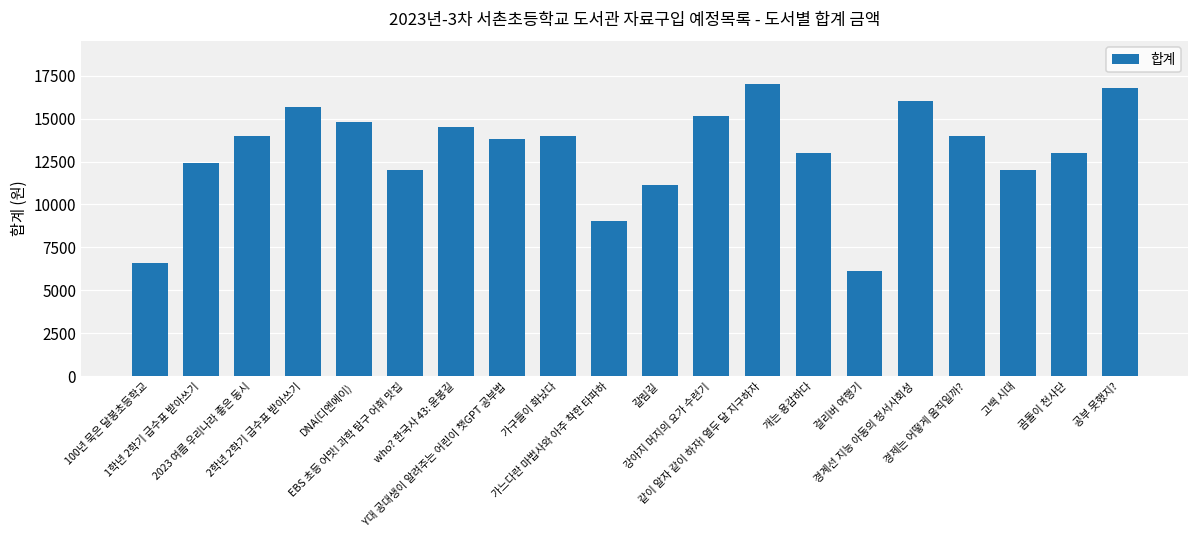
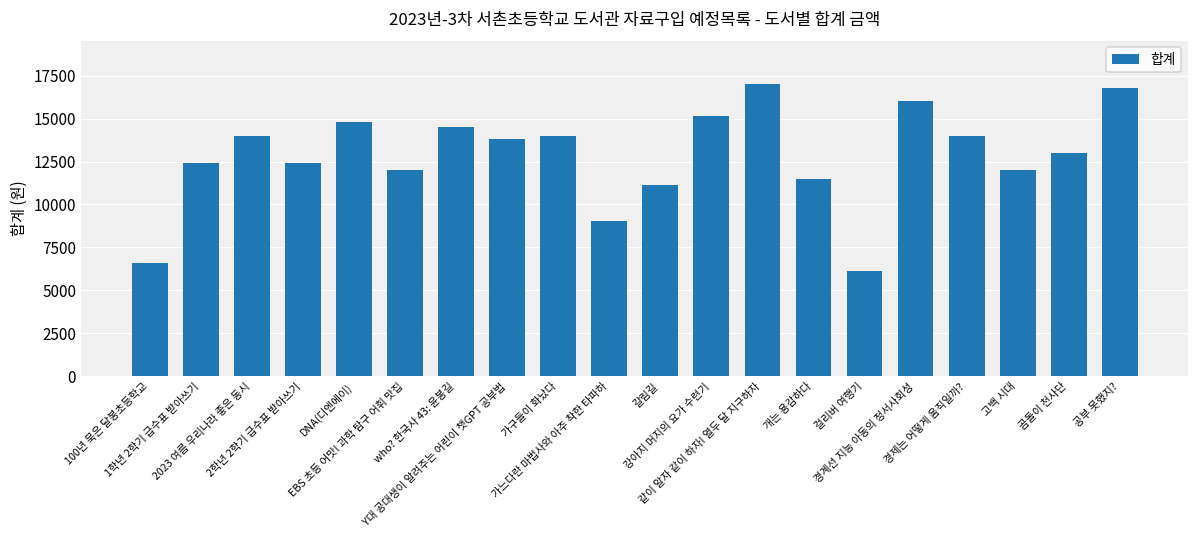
  {
    "100년 묵은 달봉초등학교": 6600,
    "1학년 2학기 급수표 받아쓰기": 12400,
    "2023 여름 우리나라 좋은 동시": 14000,
-   "2학년 2학기 급수표 받아쓰기": 15700,
+   "2학년 2학기 급수표 받아쓰기": 12400,
    "DNA(디엔에이)": 14800,
    "EBS 초등 어맛! 과학 탐구 어휘 맛집": 12000,
    "who? 한국사 43: 윤봉길": 14500,
    "Y대 공대생이 알려주는 어린이 챗GPT 공부법": 13800,
    "가구들이 화났다": 14000,
    "가느다란 마법사와 아주 착한 타파하": 9000,
    "갈림길": 11100,
    "강아지 머지의 요가 수련기": 15200,
    "같이 알자 같이 하자! 열두 달 지구하자": 17000,
-   "개는 용감하다": 13000,
+   "개는 용감하다": 11500,
    "걸리버 여행기": 6100,
    "경계선 지능 아동의 정서사회성": 16000,
    "경제는 어떻게 움직일까?": 14000,
    "고백 시대": 12000,
    "곰돌이 천사단": 13000,
    "공부 못했지?": 16800
  }
